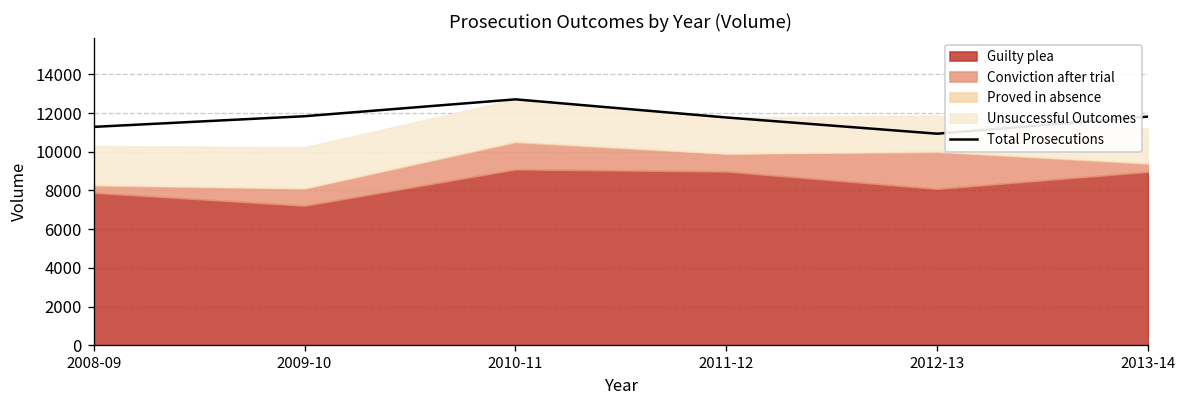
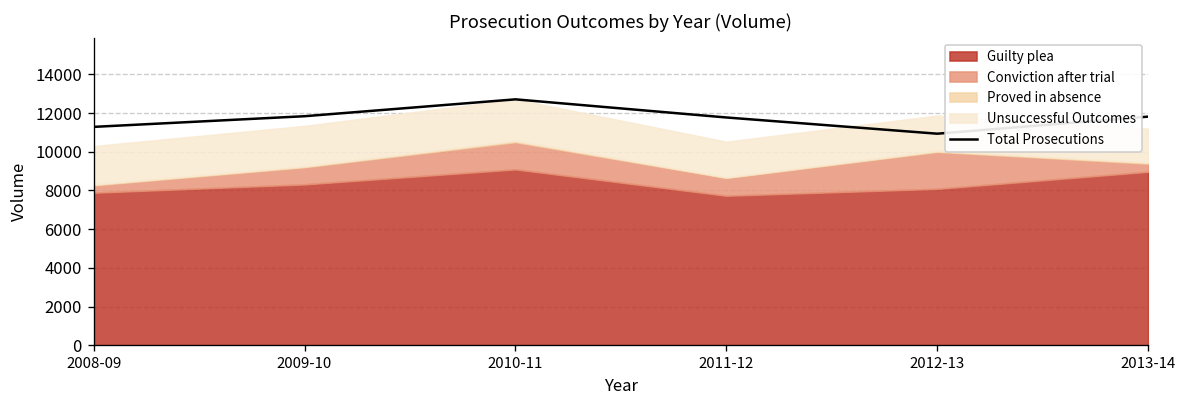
  {
    "Total Prosecutions": {
      "2008-09": 11300,
      "2009-10": 11800,
      "2012-13": 10900,
      "2013-14": 11800
    },
    "Guilty plea": {
      "2008-09": 7900,
-     "2009-10": 7200,
+     "2009-10": 8300,
      "2010-11": 9100,
-     "2011-12": 9000,
+     "2011-12": 7700,
      "2012-13": 8100,
      "2013-14": 9000
    }
  }
